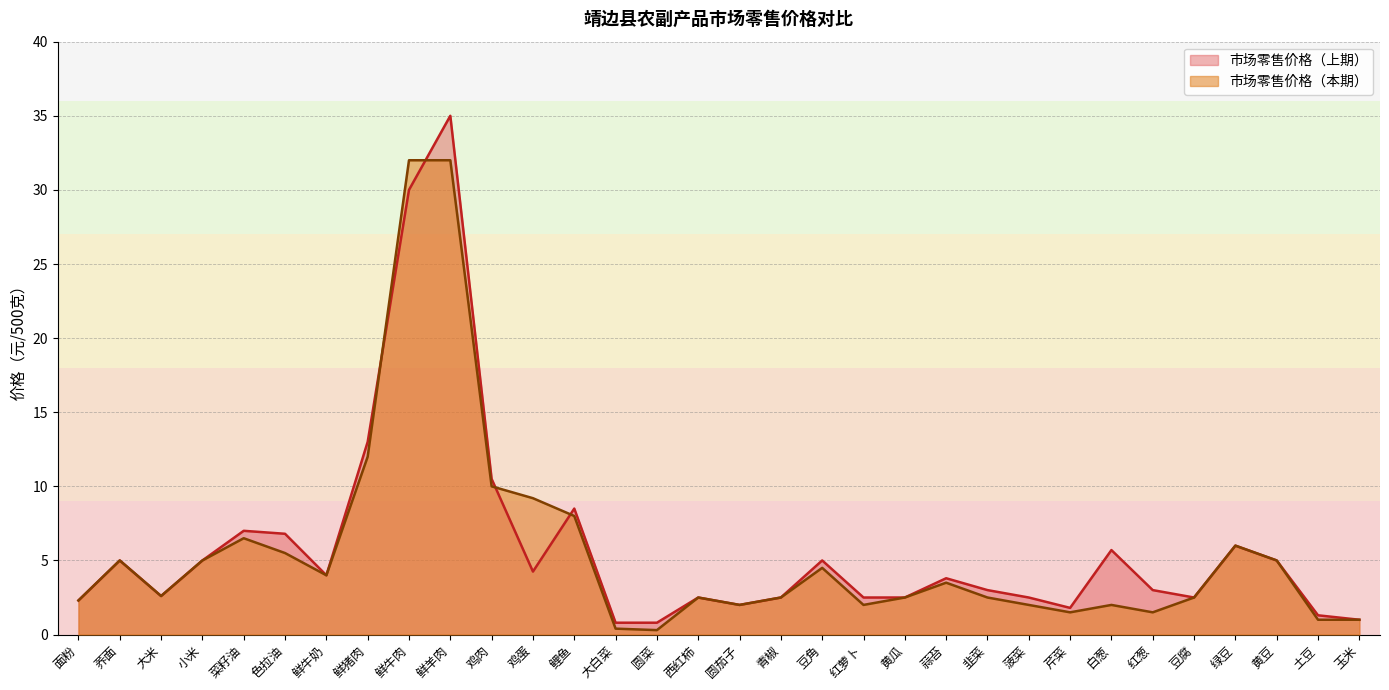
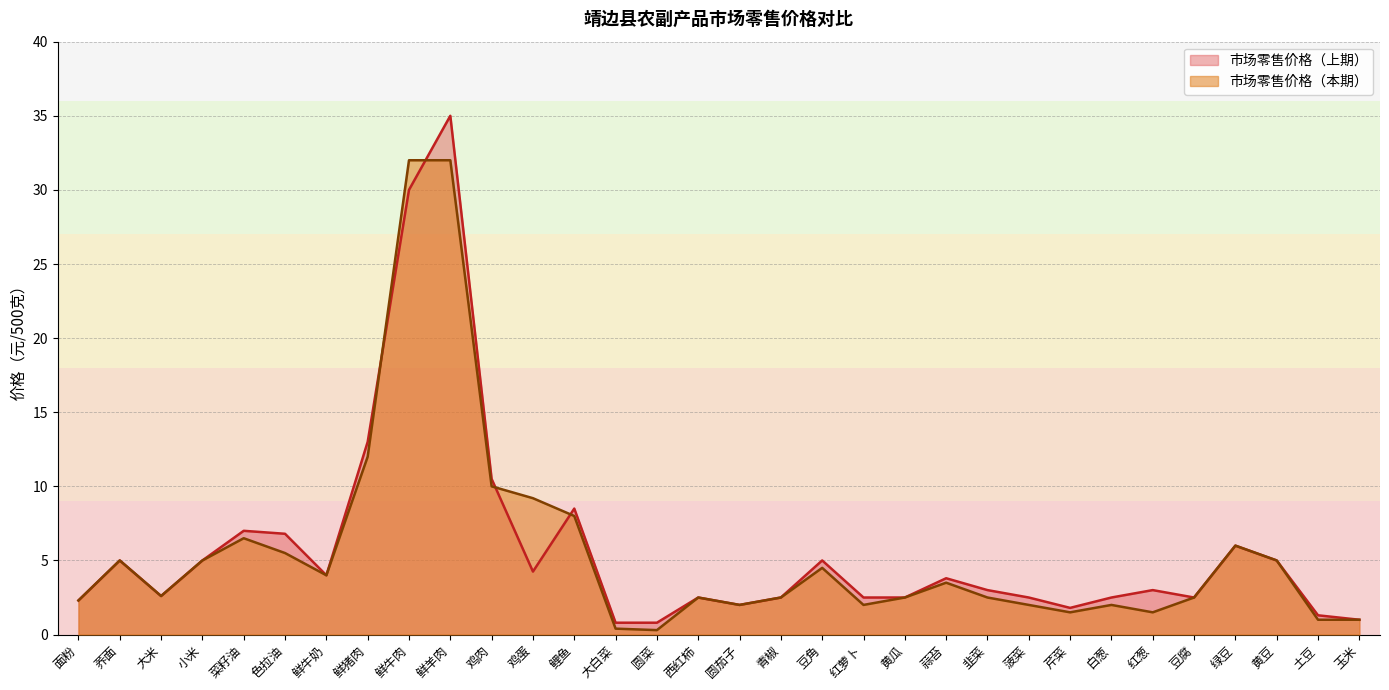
  {
    "市场零售价格（上期）": {
      "菜籽油": 7.0,
      "色拉油": 6.8,
      "鲜猪肉": 13.0,
      "鲜牛肉": 30.0,
      "鲜羊肉": 35.0,
      "鸡肉": 10.5,
      "鸡蛋": 4.3,
      "鲤鱼": 8.5,
      "大白菜": 0.8,
      "圆菜": 0.8,
      "豆角": 5.0,
      "红萝卜": 2.5,
      "蒜苔": 3.8,
      "韭菜": 3.0,
      "菠菜": 2.5,
      "芹菜": 1.8,
-     "白葱": 5.7,
+     "白葱": 2.5,
      "红葱": 3.0,
      "土豆": 1.3
    },
    "市场零售价格（本期）": {
      "菜籽油": 6.5,
      "色拉油": 5.5,
      "鲜猪肉": 12.0,
      "鲜牛肉": 32.0,
      "鲜羊肉": 32.0,
      "鸡肉": 10.0,
      "鸡蛋": 9.2,
      "鲤鱼": 8.0,
      "大白菜": 0.4,
      "圆菜": 0.3,
      "豆角": 4.5,
      "红萝卜": 2.0,
      "蒜苔": 3.5,
      "韭菜": 2.5,
      "菠菜": 2.0,
      "芹菜": 1.5,
      "白葱": 2.0,
      "红葱": 1.5,
      "土豆": 1.0
    }
  }
